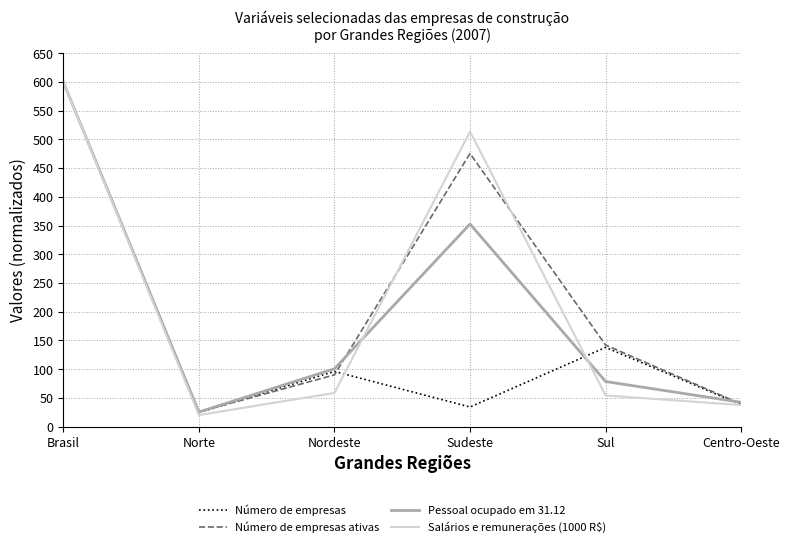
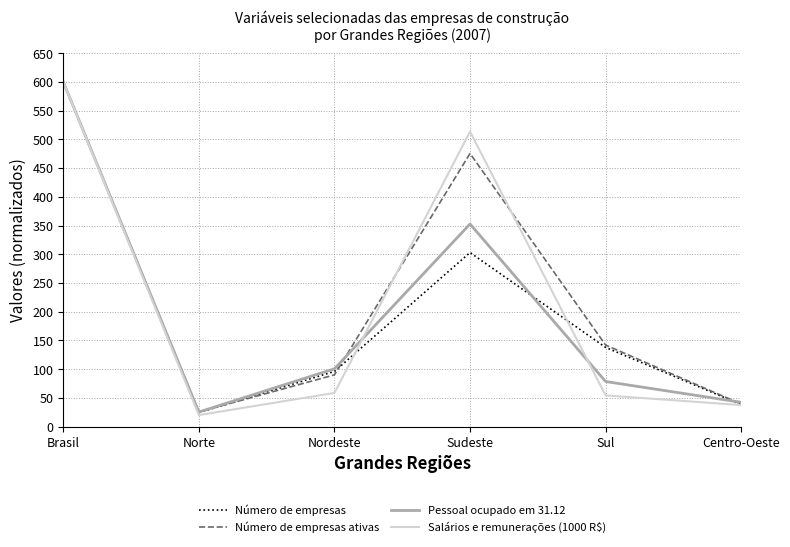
  {
    "Número de empresas": {
      "Nordeste": 100,
-     "Sudeste": 30
+     "Sudeste": 300
    },
    "Número de empresas ativas": {
      "Nordeste": 90,
      "Sudeste": 480
    },
    "Pessoal ocupado em 31.12": {
      "Nordeste": 100,
      "Sudeste": 350,
      "Sul": 80
    },
    "Salários e remunerações (1000 R$)": {
      "Nordeste": 60,
      "Sudeste": 510,
      "Sul": 50
    }
  }
